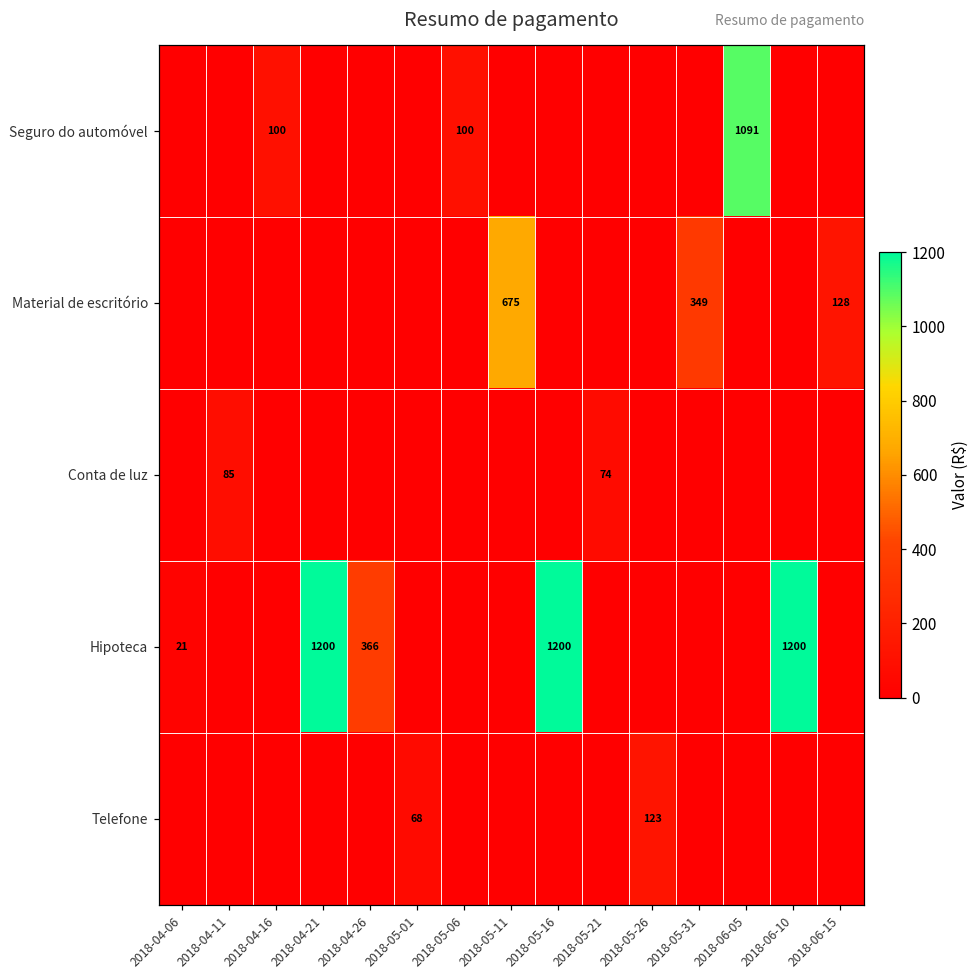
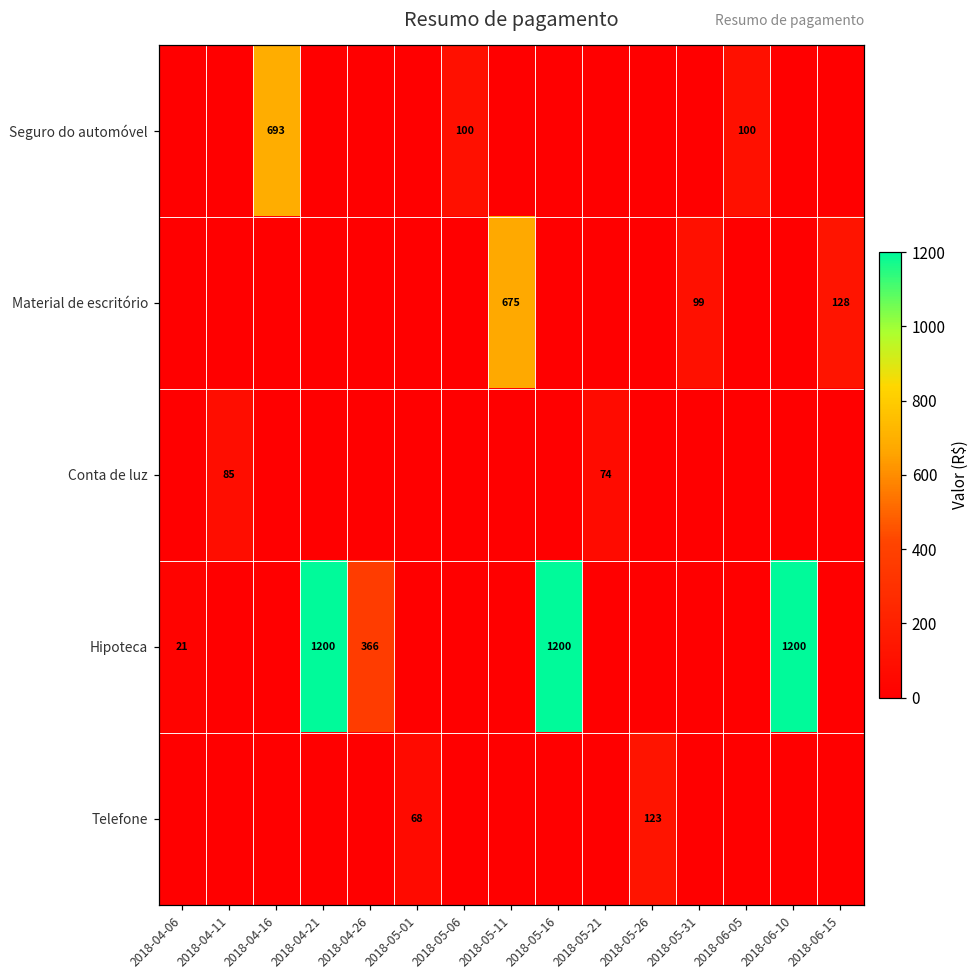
  {
    "Seguro do automóvel": {
-     "2018-04-16": 100,
+     "2018-04-16": 693,
      "2018-05-06": 100,
-     "2018-06-05": 1091
+     "2018-06-05": 100
    },
    "Material de escritório": {
      "2018-05-11": 675,
-     "2018-05-31": 349,
+     "2018-05-31": 99,
      "2018-06-15": 128
    },
    "Conta de luz": {
      "2018-04-11": 85,
      "2018-05-21": 74
    },
    "Hipoteca": {
      "2018-04-06": 21,
      "2018-04-21": 1200,
      "2018-04-26": 366,
      "2018-05-16": 1200,
      "2018-06-10": 1200
    },
    "Telefone": {
      "2018-05-01": 68,
      "2018-05-26": 123
    }
  }
